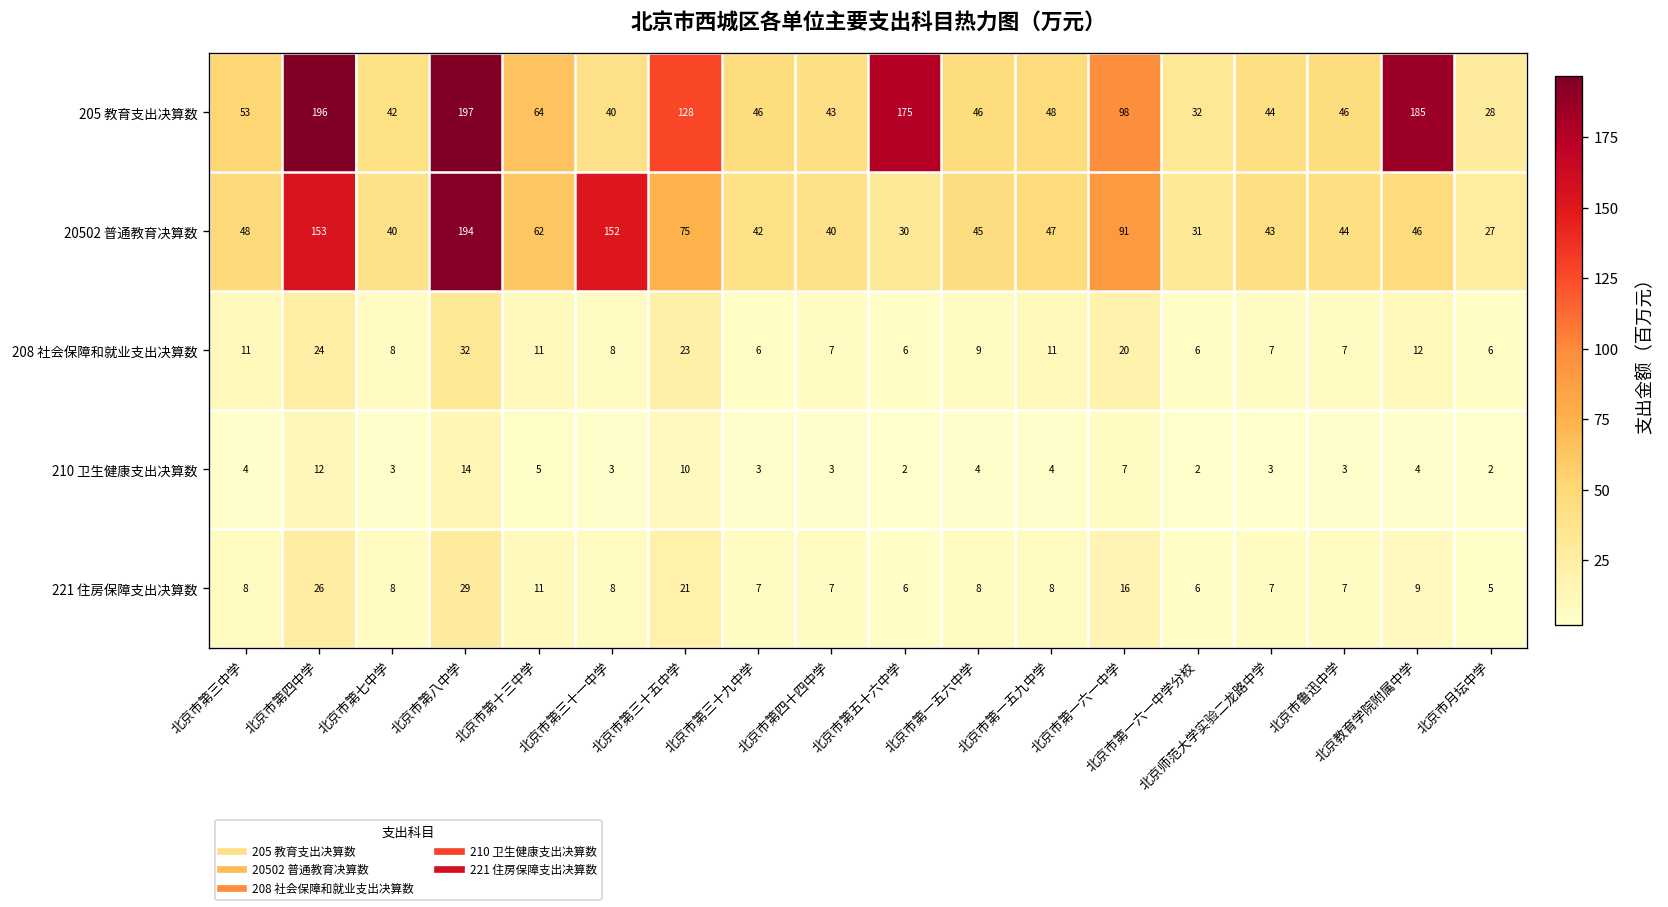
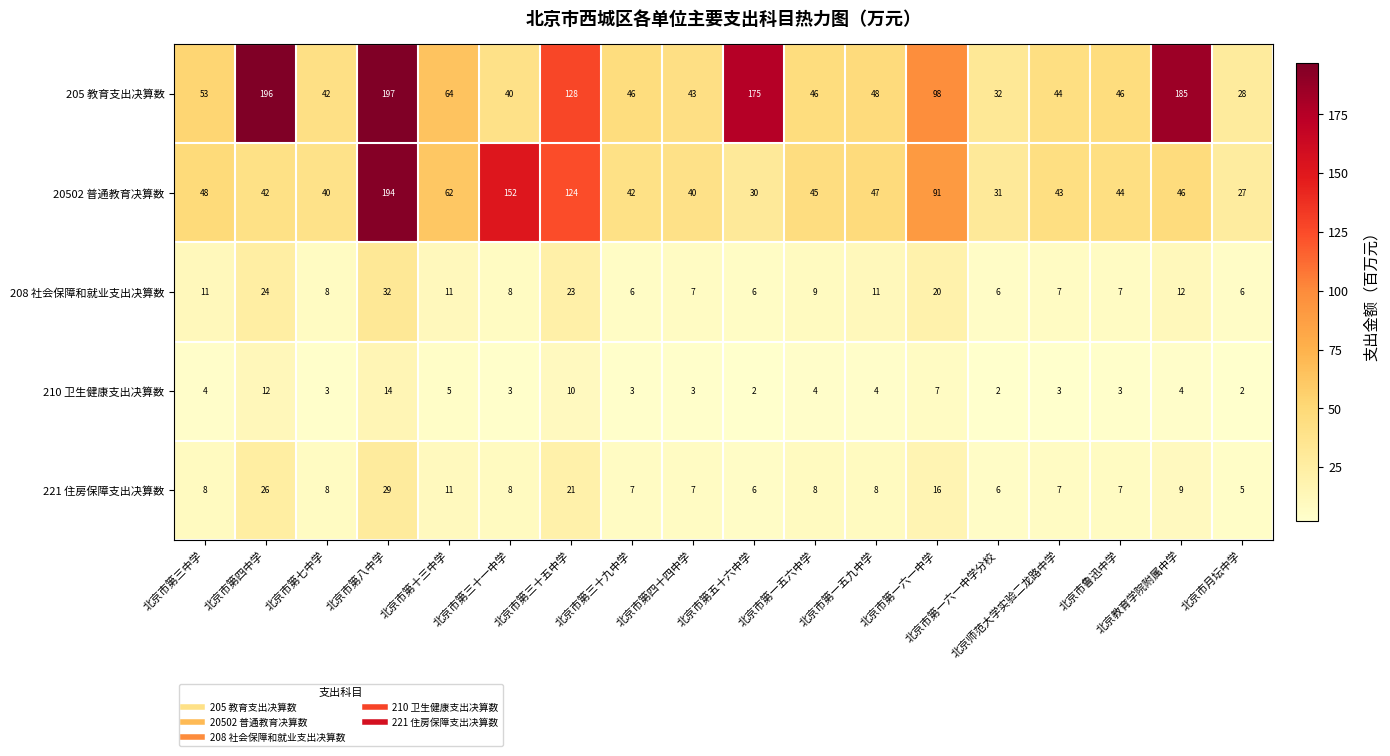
  {
    "205 教育支出决算数": {
      "北京市第三中学": 53,
      "北京市第四中学": 196,
      "北京市第七中学": 42,
      "北京市第八中学": 197,
      "北京市第十三中学": 64,
      "北京市第三十一中学": 40,
      "北京市第三十五中学": 128,
      "北京市第三十九中学": 46,
      "北京市第四十四中学": 43,
      "北京市第五十六中学": 175,
      "北京市第一五六中学": 46,
      "北京市第一五九中学": 48,
      "北京市第一六一中学": 98,
      "北京市第一六一中学分校": 32,
      "北京师范大学实验二龙路中学": 44,
      "北京市鲁迅中学": 46,
      "北京教育学院附属中学": 185,
      "北京市月坛中学": 28
    },
    "20502 普通教育决算数": {
      "北京市第三中学": 48,
-     "北京市第四中学": 153,
+     "北京市第四中学": 42,
      "北京市第七中学": 40,
      "北京市第八中学": 194,
      "北京市第十三中学": 62,
      "北京市第三十一中学": 152,
-     "北京市第三十五中学": 75,
+     "北京市第三十五中学": 124,
      "北京市第三十九中学": 42,
      "北京市第四十四中学": 40,
      "北京市第五十六中学": 30,
      "北京市第一五六中学": 45,
      "北京市第一五九中学": 47,
      "北京市第一六一中学": 91,
      "北京市第一六一中学分校": 31,
      "北京师范大学实验二龙路中学": 43,
      "北京市鲁迅中学": 44,
      "北京教育学院附属中学": 46,
      "北京市月坛中学": 27
    },
    "208 社会保障和就业支出决算数": {
      "北京市第三中学": 11,
      "北京市第四中学": 24,
      "北京市第七中学": 8,
      "北京市第八中学": 32,
      "北京市第十三中学": 11,
      "北京市第三十一中学": 8,
      "北京市第三十五中学": 23,
      "北京市第三十九中学": 6,
      "北京市第四十四中学": 7,
      "北京市第五十六中学": 6,
      "北京市第一五六中学": 9,
      "北京市第一五九中学": 11,
      "北京市第一六一中学": 20,
      "北京市第一六一中学分校": 6,
      "北京师范大学实验二龙路中学": 7,
      "北京市鲁迅中学": 7,
      "北京教育学院附属中学": 12,
      "北京市月坛中学": 6
    },
    "210 卫生健康支出决算数": {
      "北京市第三中学": 4,
      "北京市第四中学": 12,
      "北京市第七中学": 3,
      "北京市第八中学": 14,
      "北京市第十三中学": 5,
      "北京市第三十一中学": 3,
      "北京市第三十五中学": 10,
      "北京市第三十九中学": 3,
      "北京市第四十四中学": 3,
      "北京市第五十六中学": 2,
      "北京市第一五六中学": 4,
      "北京市第一五九中学": 4,
      "北京市第一六一中学": 7,
      "北京市第一六一中学分校": 2,
      "北京师范大学实验二龙路中学": 3,
      "北京市鲁迅中学": 3,
      "北京教育学院附属中学": 4,
      "北京市月坛中学": 2
    },
    "221 住房保障支出决算数": {
      "北京市第三中学": 8,
      "北京市第四中学": 26,
      "北京市第七中学": 8,
      "北京市第八中学": 29,
      "北京市第十三中学": 11,
      "北京市第三十一中学": 8,
      "北京市第三十五中学": 21,
      "北京市第三十九中学": 7,
      "北京市第四十四中学": 7,
      "北京市第五十六中学": 6,
      "北京市第一五六中学": 8,
      "北京市第一五九中学": 8,
      "北京市第一六一中学": 16,
      "北京市第一六一中学分校": 6,
      "北京师范大学实验二龙路中学": 7,
      "北京市鲁迅中学": 7,
      "北京教育学院附属中学": 9,
      "北京市月坛中学": 5
    }
  }
